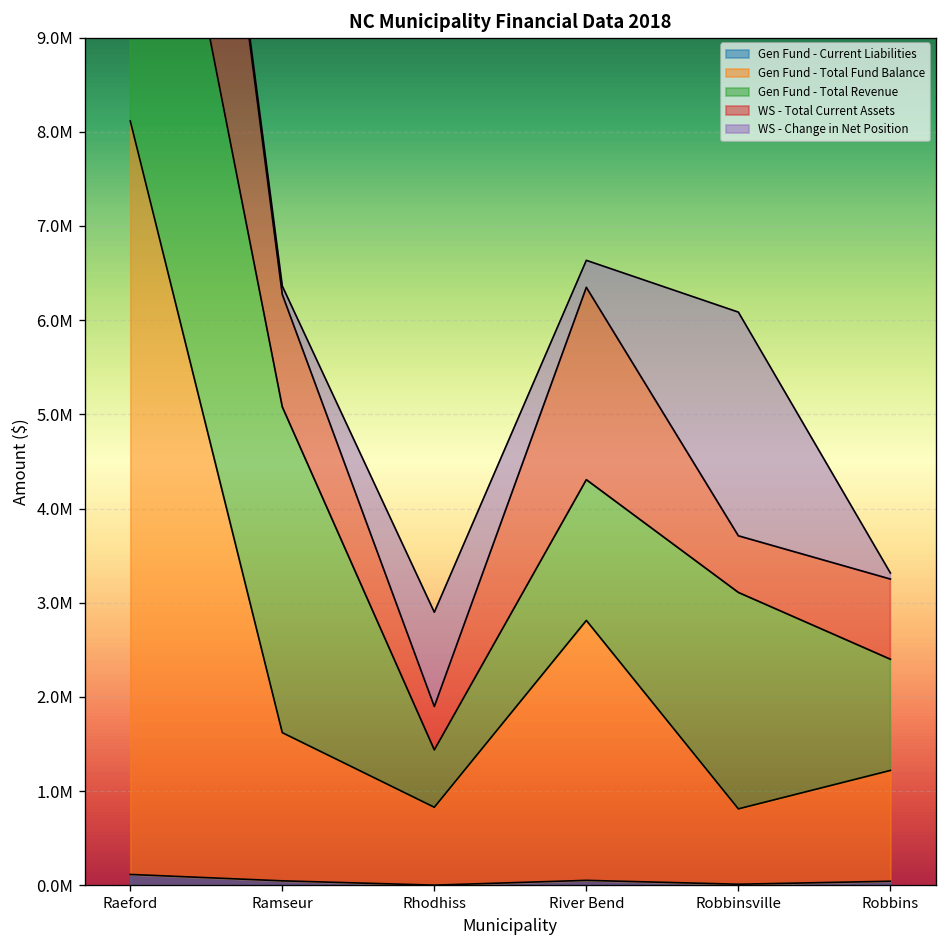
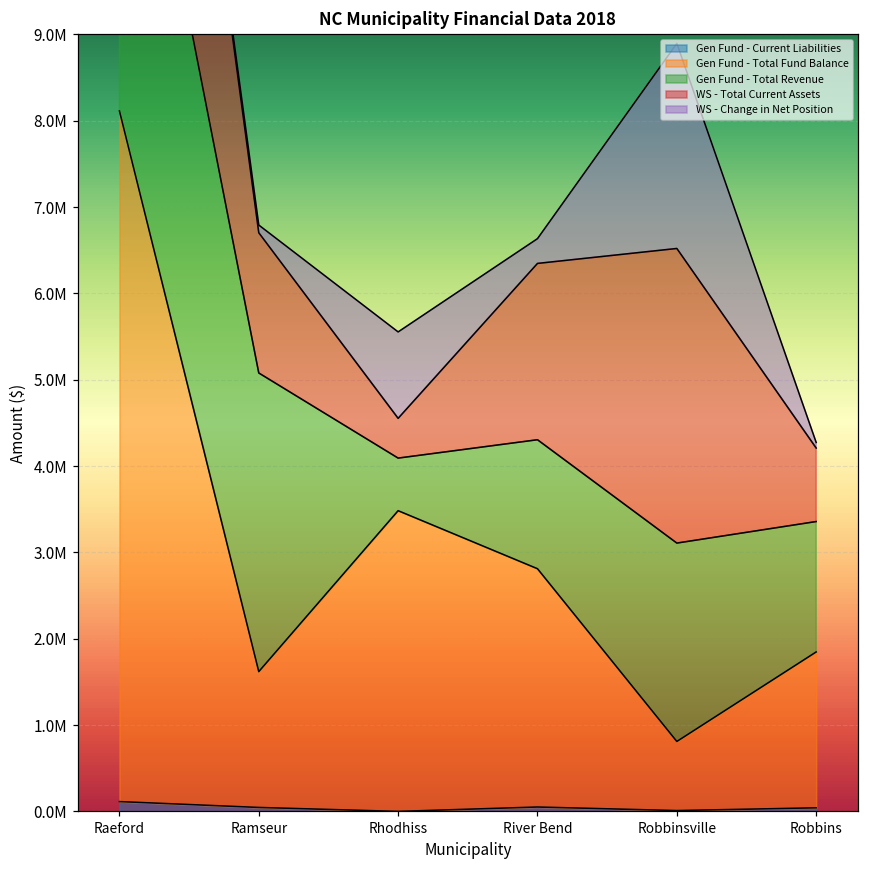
  {
    "Gen Fund - Current Liabilities": {
      "Raeford": 100000,
      "Ramseur": 0,
      "Rhodhiss": 0,
      "River Bend": 100000,
      "Robbinsville": 0,
      "Robbins": 0
    },
    "Gen Fund - Total Fund Balance": {
      "Raeford": 8000000,
      "Ramseur": 1600000,
-     "Rhodhiss": 800000,
+     "Rhodhiss": 3500000,
      "River Bend": 2800000,
      "Robbinsville": 800000,
-     "Robbins": 1200000
+     "Robbins": 1800000
    },
    "Gen Fund - Total Revenue": {
      "Ramseur": 3500000,
      "Rhodhiss": 600000,
      "River Bend": 1500000,
      "Robbinsville": 2300000,
-     "Robbins": 1200000
+     "Robbins": 1500000
    },
    "WS - Total Current Assets": {
-     "Ramseur": 1200000,
+     "Ramseur": 1600000,
      "Rhodhiss": 500000,
      "River Bend": 2000000,
-     "Robbinsville": 600000,
+     "Robbinsville": 3400000,
      "Robbins": 900000
    },
    "WS - Change in Net Position": {
      "Ramseur": 100000,
      "Rhodhiss": 1000000,
      "River Bend": 300000,
      "Robbins": 100000
    }
  }
